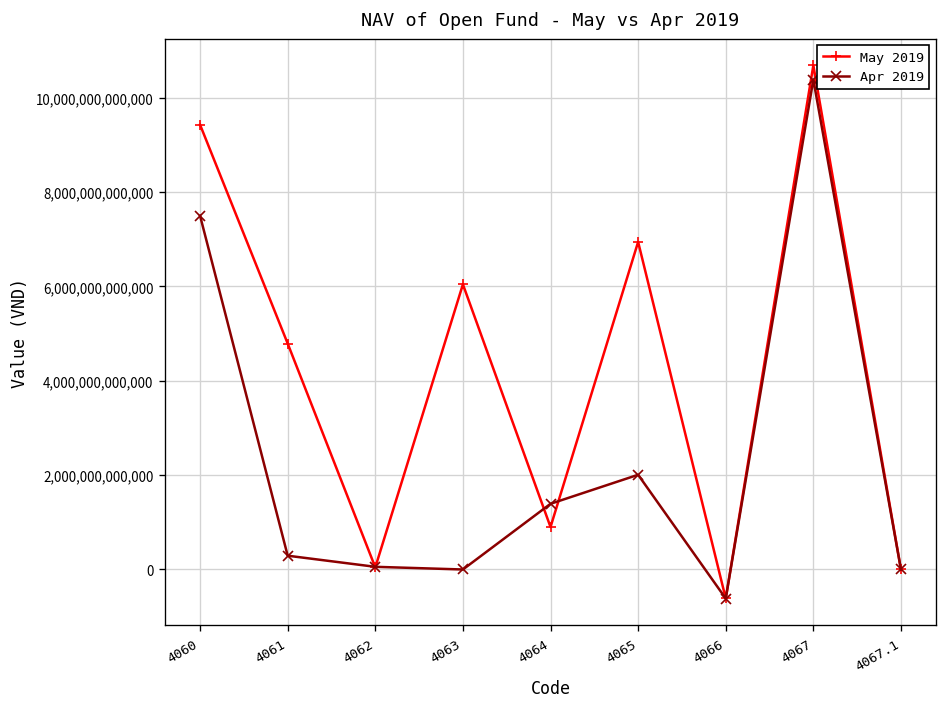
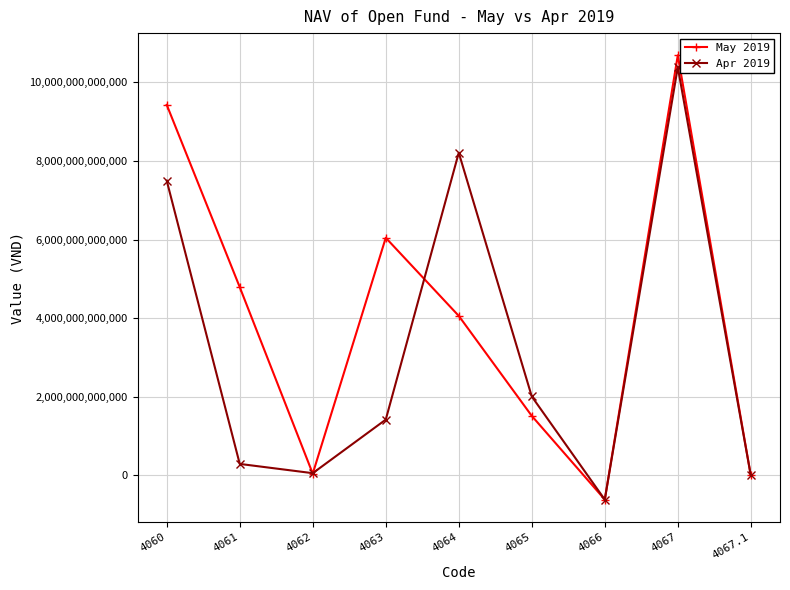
  {
    "May 2019": {
      "4060": "9,400,000,000,000",
      "4061": "4,800,000,000,000",
      "4063": "6,000,000,000,000",
-     "4064": "900,000,000,000",
-     "4065": "6,900,000,000,000",
+     "4064": "4,100,000,000,000",
+     "4065": "1,500,000,000,000",
      "4067": "10,700,000,000,000"
    },
    "Apr 2019": {
      "4060": "7,500,000,000,000",
      "4061": "300,000,000,000",
-     "4063": "0",
-     "4064": "1,400,000,000,000",
+     "4063": "1,400,000,000,000",
+     "4064": "8,200,000,000,000",
      "4065": "2,000,000,000,000",
      "4067": "10,400,000,000,000"
    }
  }
